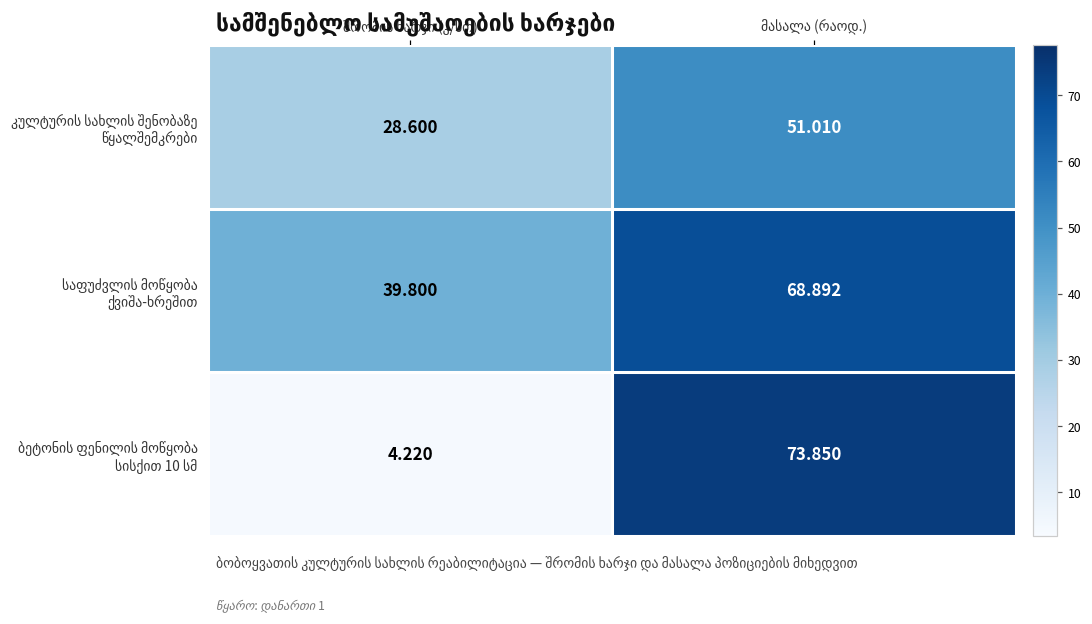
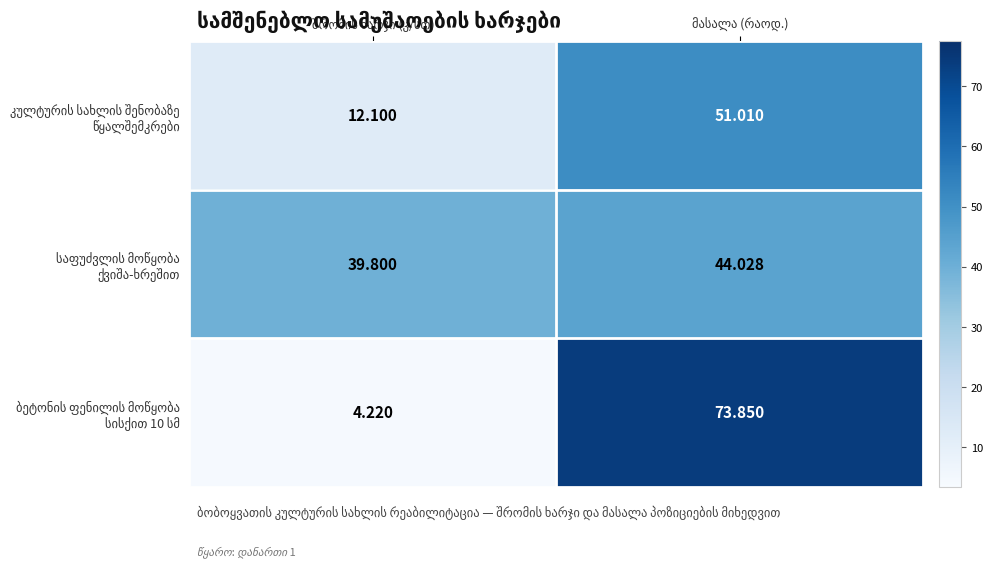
  {
    "კულტურის სახლის შენობაზე წყალშემკრები": {
-     "შრომის ხარჯი (კ/სთ)": 28.600,
+     "შრომის ხარჯი (კ/სთ)": 12.100,
      "მასალა (რაოდ.)": 51.010
    },
    "საფუძვლის მოწყობა ქვიშა-ხრეშით": {
      "შრომის ხარჯი (კ/სთ)": 39.800,
-     "მასალა (რაოდ.)": 68.892
+     "მასალა (რაოდ.)": 44.028
    },
    "ბეტონის ფენილის მოწყობა სისქით 10 სმ": {
      "შრომის ხარჯი (კ/სთ)": 4.220,
      "მასალა (რაოდ.)": 73.850
    }
  }
